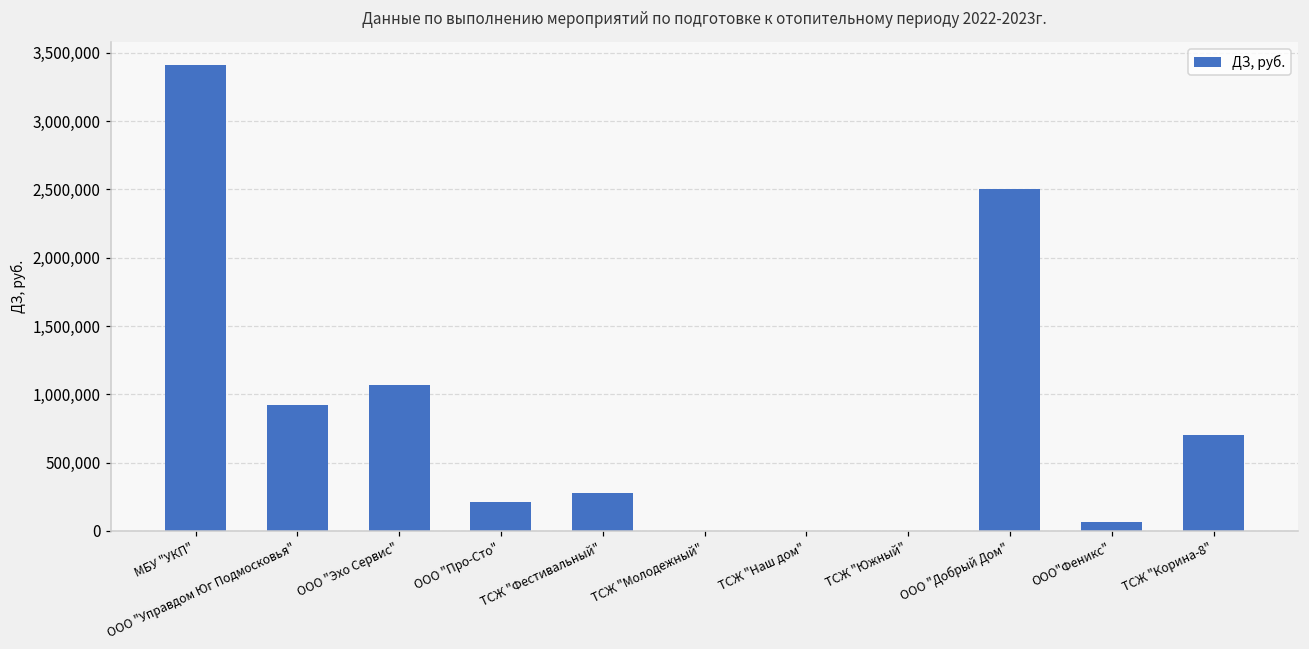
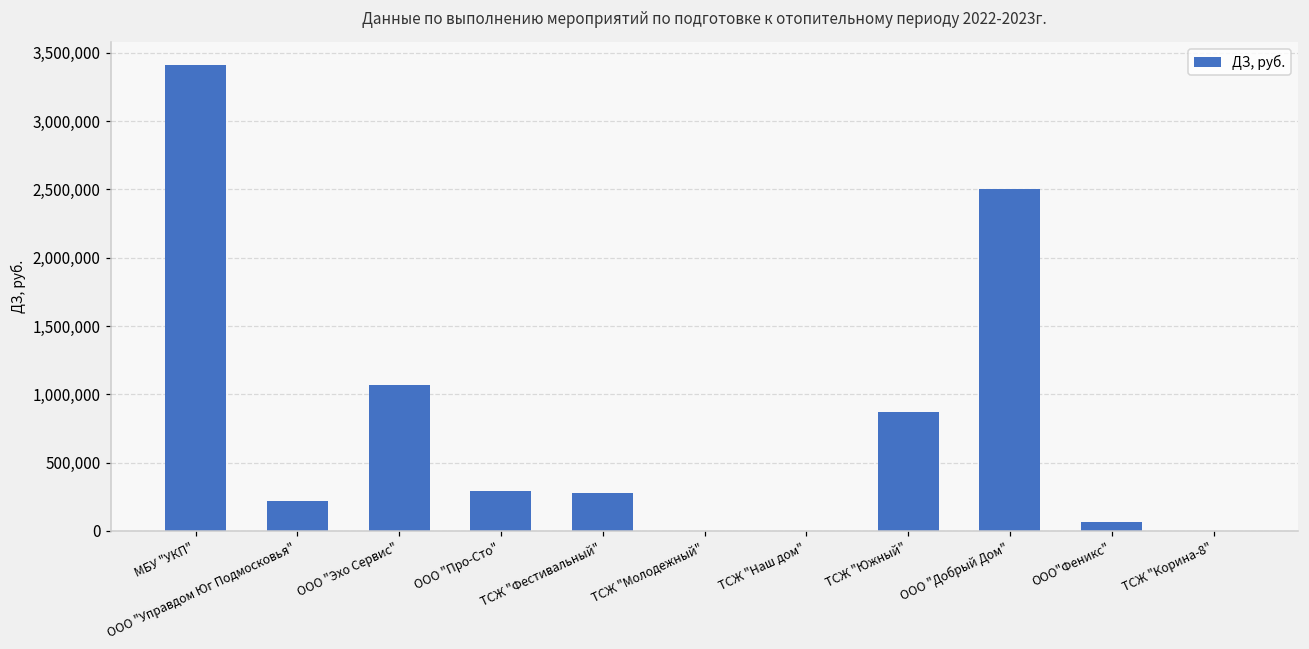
  {
    "МБУ \"УКП\"": "3,410,000",
-   "ООО \"Управдом Юг Подмосковья\"": "930,000",
+   "ООО \"Управдом Юг Подмосковья\"": "220,000",
    "ООО \"Эхо Сервис\"": "1,070,000",
-   "ООО \"Про-Сто\"": "210,000",
+   "ООО \"Про-Сто\"": "290,000",
    "ТСЖ \"Фестивальный\"": "270,000",
    "ТСЖ \"Молодежный\"": "0",
    "ТСЖ \"Наш дом\"": "0",
-   "ТСЖ \"Южный\"": "0",
+   "ТСЖ \"Южный\"": "870,000",
    "ООО \"Добрый Дом\"": "2,500,000",
    "ООО\"Феникс\"": "70,000",
-   "ТСЖ \"Корина-8\"": "700,000"
+   "ТСЖ \"Корина-8\"": "0"
  }
